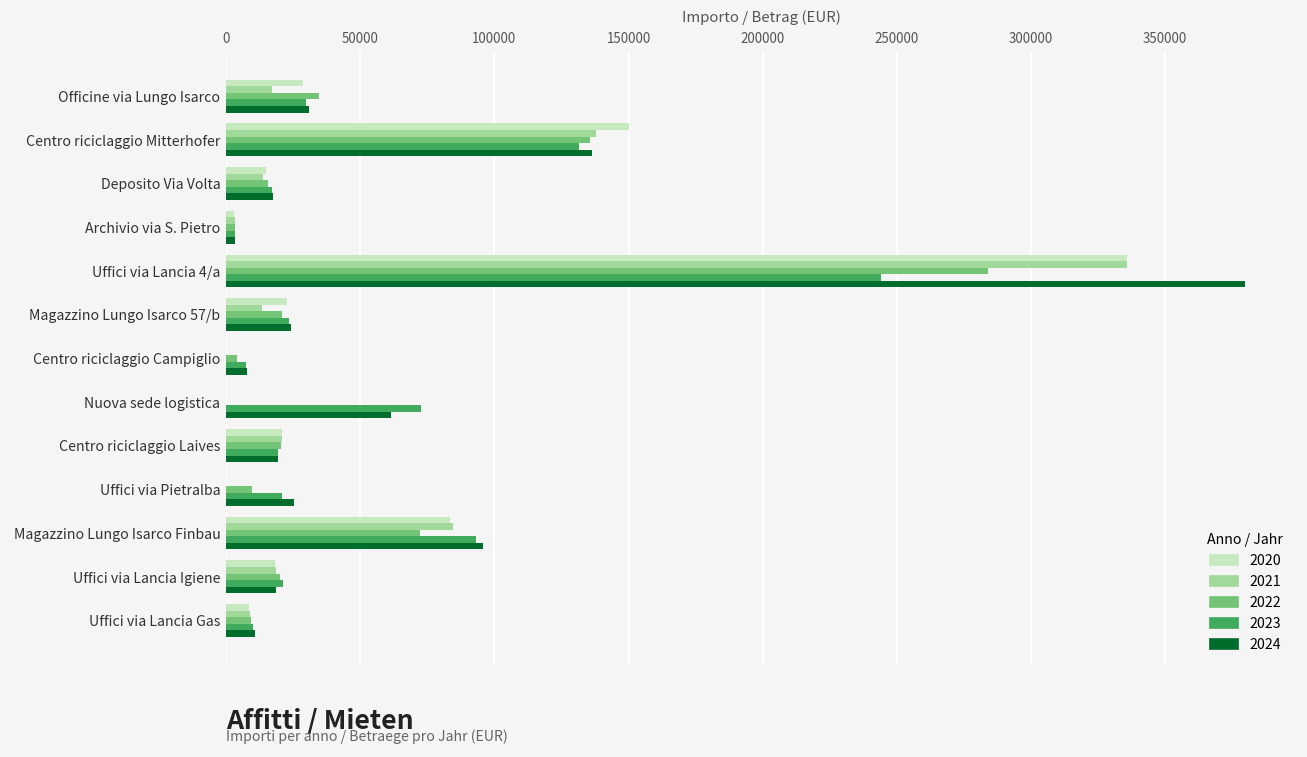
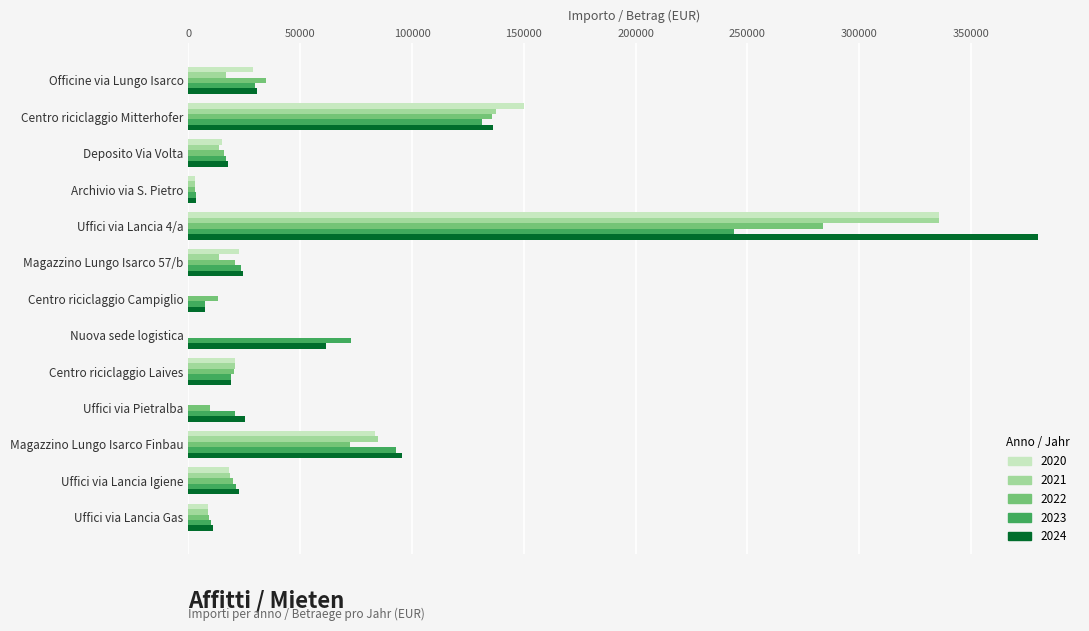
  {
    "2022": {
      "Officine via Lungo Isarco": 35000,
      "Centro riciclaggio Mitterhofer": 136000,
      "Deposito Via Volta": 16000,
      "Archivio via S. Pietro": 3000,
      "Uffici via Lancia 4/a": 284000,
      "Magazzino Lungo Isarco 57/b": 21000,
-     "Centro riciclaggio Campiglio": 4000,
+     "Centro riciclaggio Campiglio": 13000,
      "Nuova sede logistica": 0,
      "Centro riciclaggio Laives": 21000,
      "Uffici via Pietralba": 10000,
      "Magazzino Lungo Isarco Finbau": 72000,
      "Uffici via Lancia Igiene": 20000,
      "Uffici via Lancia Gas": 9000
    },
    "2023": {
      "Officine via Lungo Isarco": 30000,
      "Centro riciclaggio Mitterhofer": 131000,
      "Deposito Via Volta": 17000,
      "Archivio via S. Pietro": 3000,
      "Uffici via Lancia 4/a": 244000,
      "Magazzino Lungo Isarco 57/b": 23000,
      "Centro riciclaggio Campiglio": 7000,
      "Nuova sede logistica": 72000,
      "Centro riciclaggio Laives": 19000,
      "Uffici via Pietralba": 21000,
      "Magazzino Lungo Isarco Finbau": 93000,
      "Uffici via Lancia Igiene": 21000,
      "Uffici via Lancia Gas": 10000
    },
    "2024": {
      "Officine via Lungo Isarco": 31000,
      "Centro riciclaggio Mitterhofer": 136000,
      "Deposito Via Volta": 18000,
      "Archivio via S. Pietro": 3000,
      "Uffici via Lancia 4/a": 380000,
      "Magazzino Lungo Isarco 57/b": 24000,
      "Centro riciclaggio Campiglio": 8000,
      "Nuova sede logistica": 61000,
      "Centro riciclaggio Laives": 19000,
      "Uffici via Pietralba": 25000,
      "Magazzino Lungo Isarco Finbau": 96000,
-     "Uffici via Lancia Igiene": 19000,
+     "Uffici via Lancia Igiene": 23000,
      "Uffici via Lancia Gas": 11000
    }
  }
